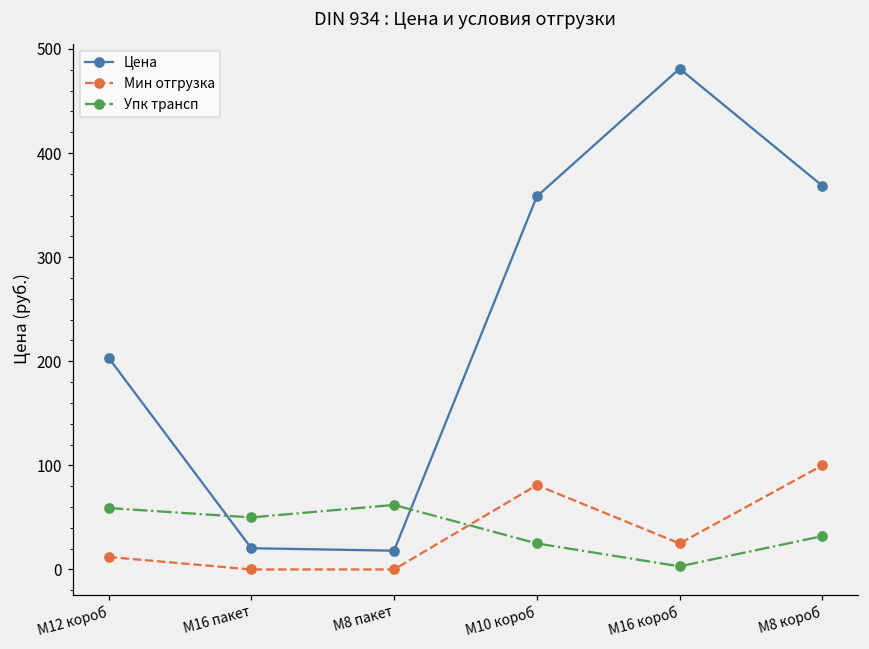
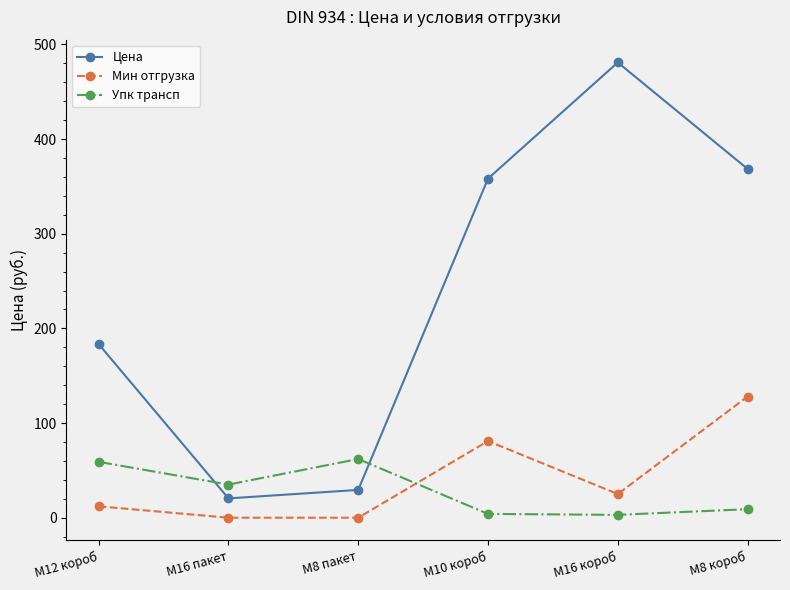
  {
    "Цена": {
-     "M12 короб": 200,
+     "M12 короб": 180,
      "M16 пакет": 20,
-     "M8 пакет": 20,
+     "M8 пакет": 30,
      "M10 короб": 360,
      "M16 короб": 480,
      "M8 короб": 370
    },
    "Мин отгрузка": {
      "M12 короб": 10,
      "M16 пакет": 0,
      "M8 пакет": 0,
      "M10 короб": 80,
      "M16 короб": 30,
-     "M8 короб": 100
+     "M8 короб": 130
    },
    "Упк трансп": {
      "M12 короб": 60,
-     "M16 пакет": 50,
+     "M16 пакет": 40,
      "M8 пакет": 60,
-     "M10 короб": 30,
+     "M10 короб": 0,
      "M16 короб": 0,
-     "M8 короб": 30
+     "M8 короб": 10
    }
  }
